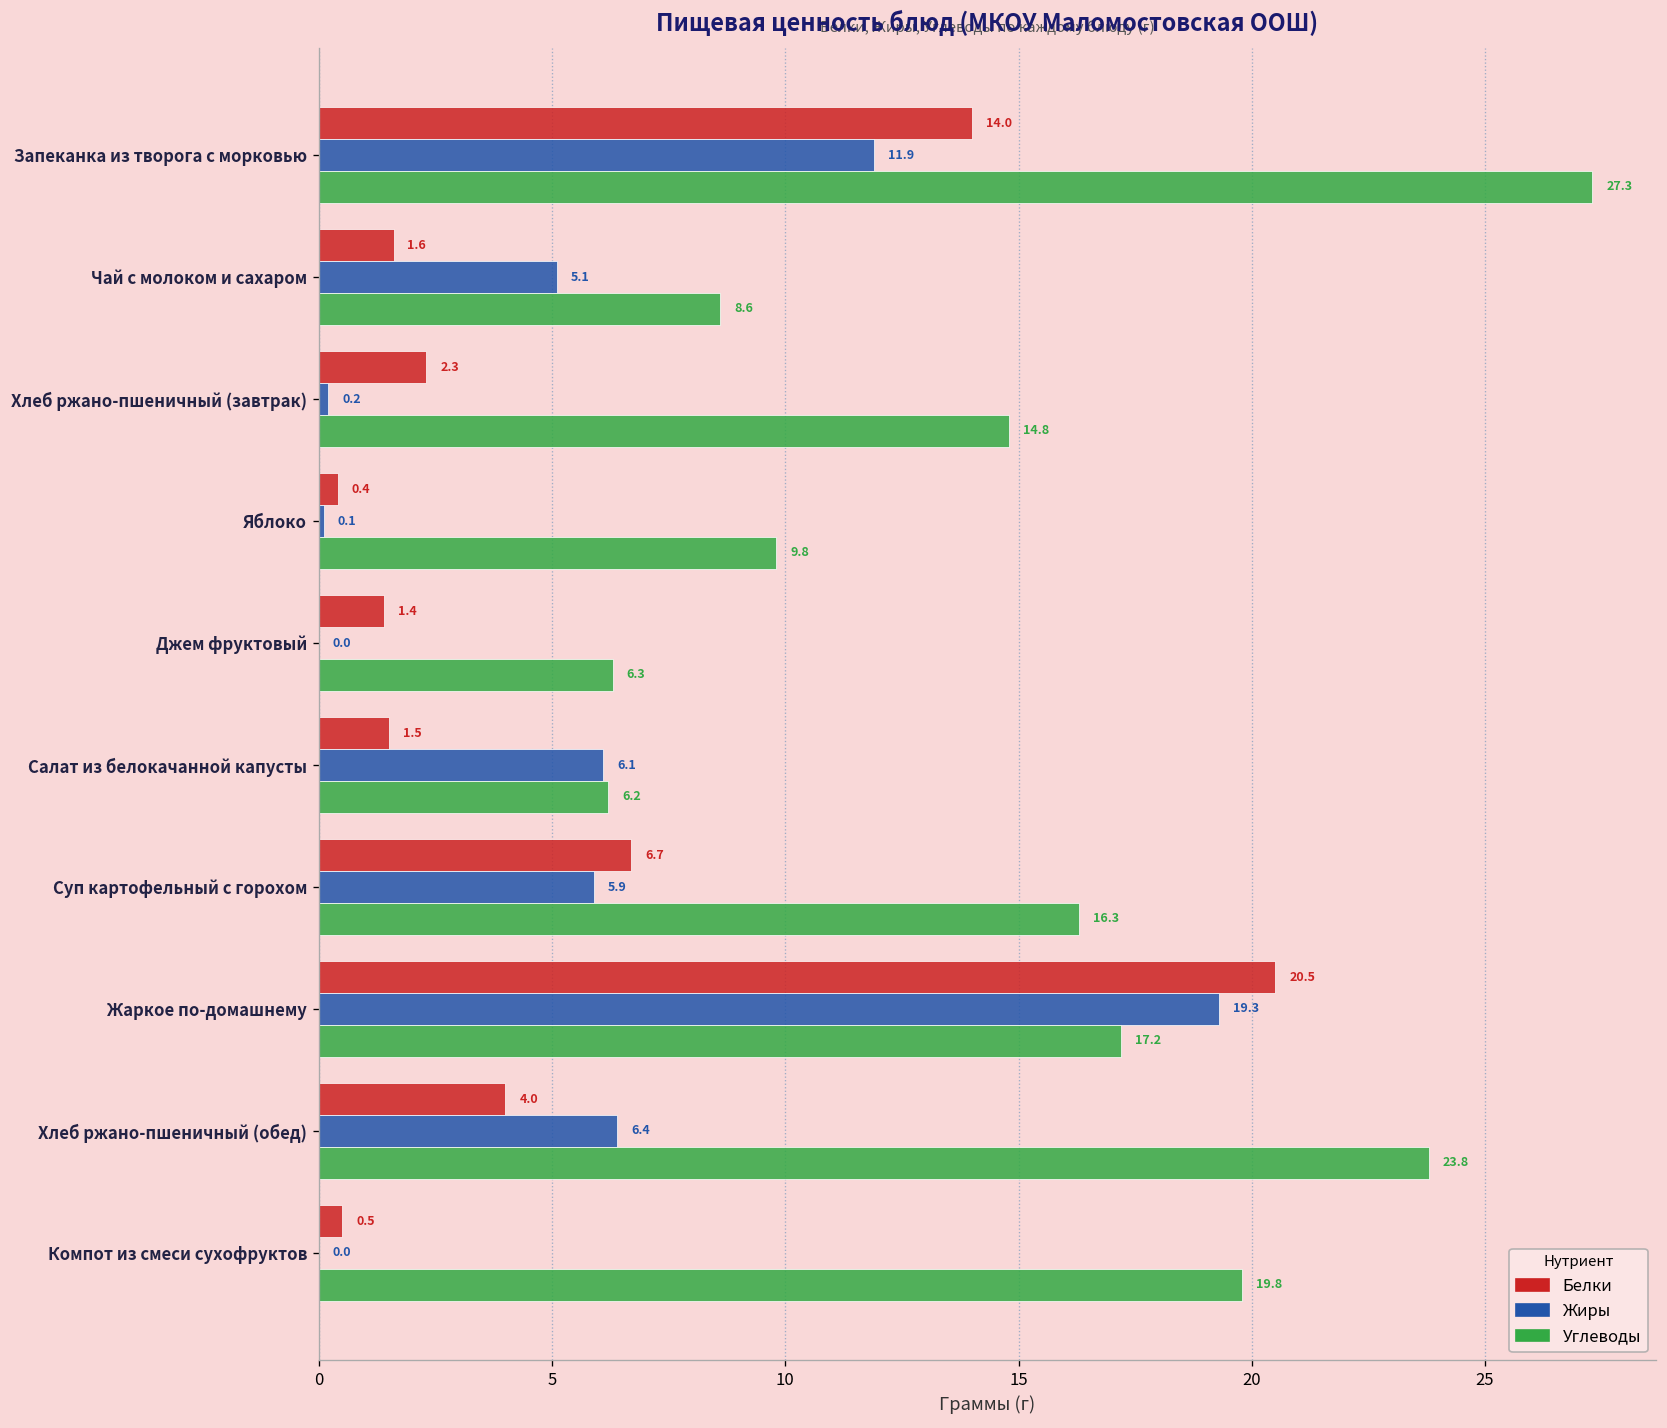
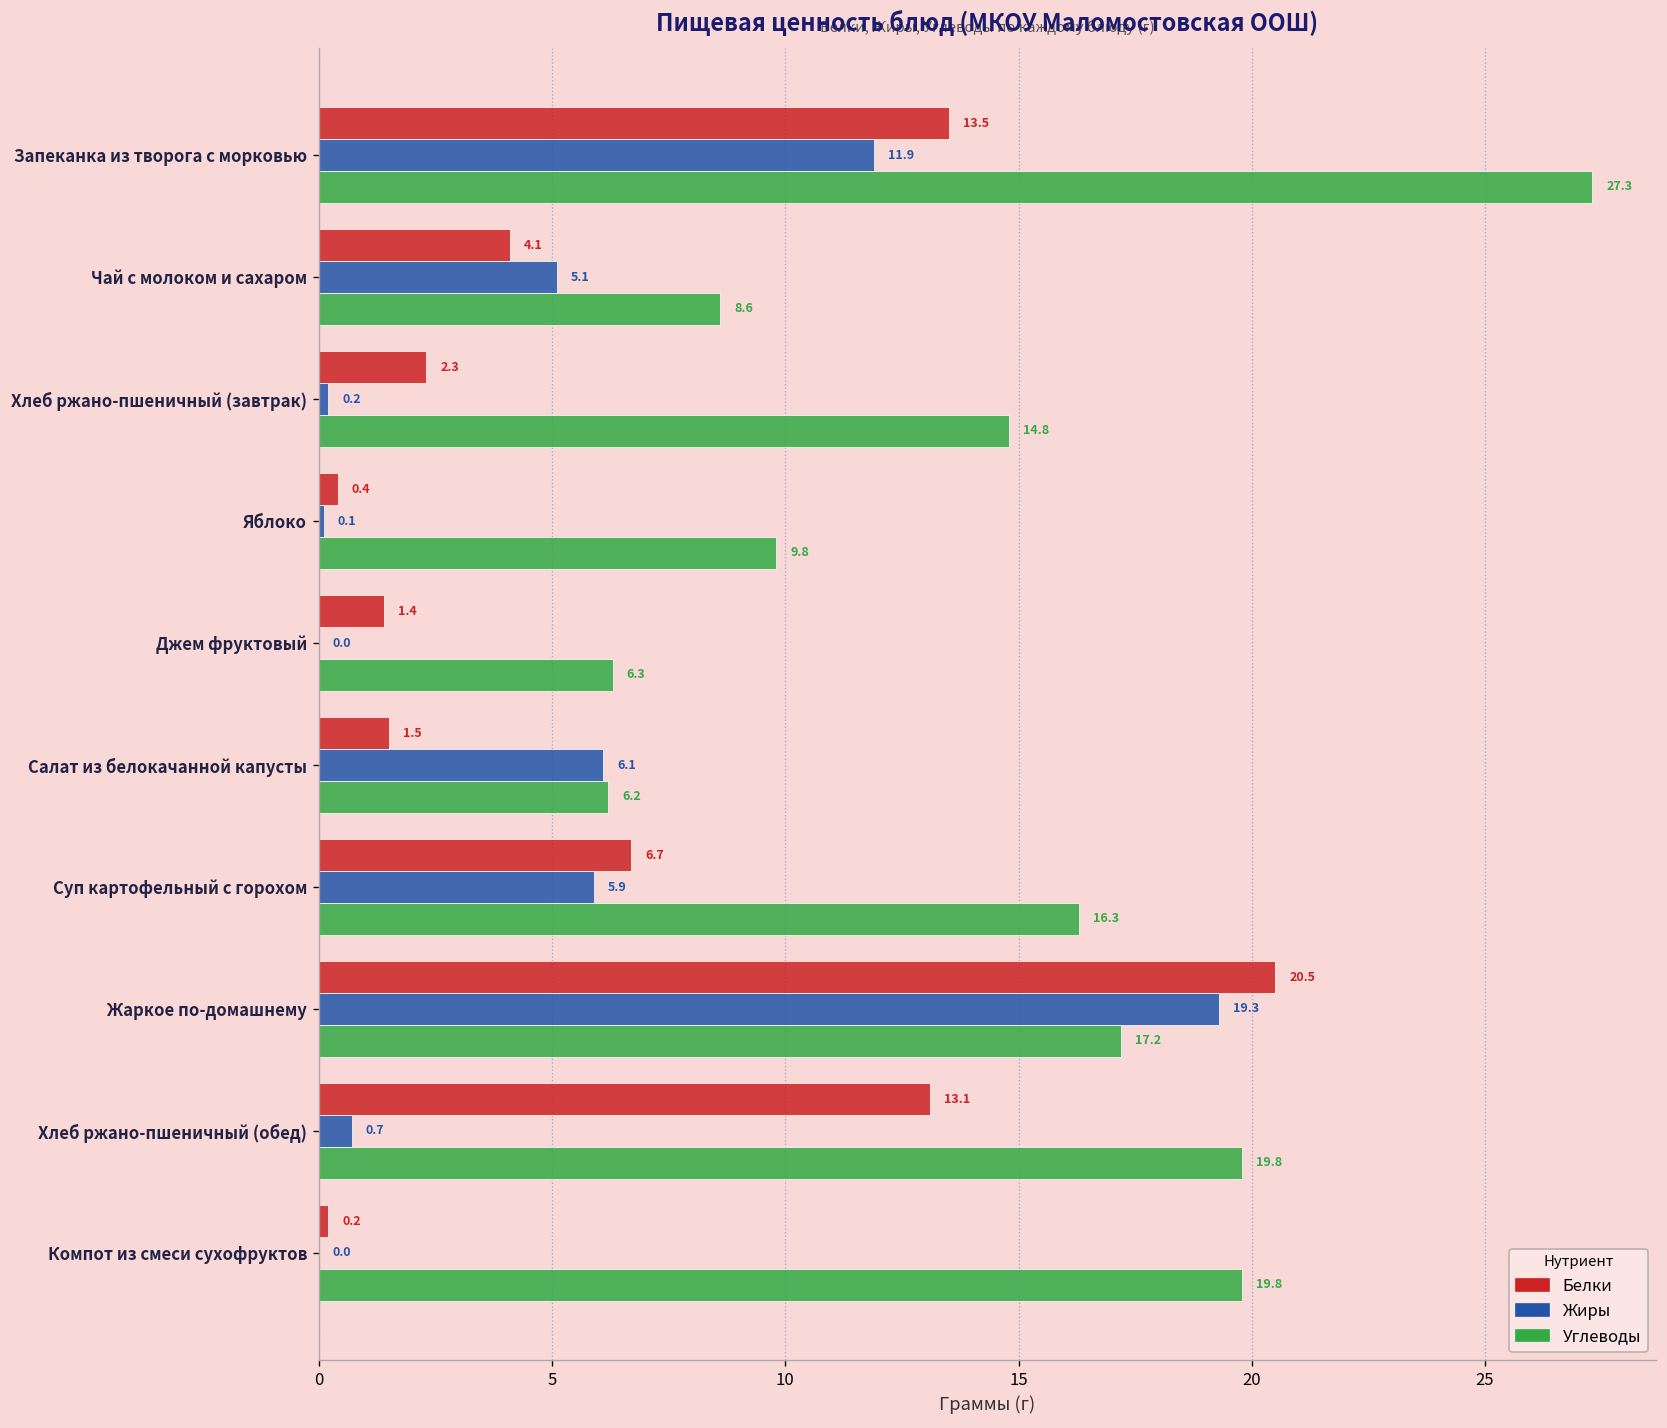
  {
    "Белки": {
-     "Запеканка из творога с морковью": 14.0,
-     "Чай с молоком и сахаром": 1.6,
+     "Запеканка из творога с морковью": 13.5,
+     "Чай с молоком и сахаром": 4.1,
      "Хлеб ржано-пшеничный (завтрак)": 2.3,
      "Яблоко": 0.4,
      "Джем фруктовый": 1.4,
      "Салат из белокачанной капусты": 1.5,
      "Суп картофельный с горохом": 6.7,
      "Жаркое по-домашнему": 20.5,
-     "Хлеб ржано-пшеничный (обед)": 4.0,
-     "Компот из смеси сухофруктов": 0.5
+     "Хлеб ржано-пшеничный (обед)": 13.1,
+     "Компот из смеси сухофруктов": 0.2
    },
    "Жиры": {
      "Запеканка из творога с морковью": 11.9,
      "Чай с молоком и сахаром": 5.1,
      "Хлеб ржано-пшеничный (завтрак)": 0.2,
      "Яблоко": 0.1,
      "Джем фруктовый": 0.0,
      "Салат из белокачанной капусты": 6.1,
      "Суп картофельный с горохом": 5.9,
      "Жаркое по-домашнему": 19.3,
-     "Хлеб ржано-пшеничный (обед)": 6.4,
+     "Хлеб ржано-пшеничный (обед)": 0.7,
      "Компот из смеси сухофруктов": 0.0
    },
    "Углеводы": {
      "Запеканка из творога с морковью": 27.3,
      "Чай с молоком и сахаром": 8.6,
      "Хлеб ржано-пшеничный (завтрак)": 14.8,
      "Яблоко": 9.8,
      "Джем фруктовый": 6.3,
      "Салат из белокачанной капусты": 6.2,
      "Суп картофельный с горохом": 16.3,
      "Жаркое по-домашнему": 17.2,
-     "Хлеб ржано-пшеничный (обед)": 23.8,
+     "Хлеб ржано-пшеничный (обед)": 19.8,
      "Компот из смеси сухофруктов": 19.8
    }
  }
